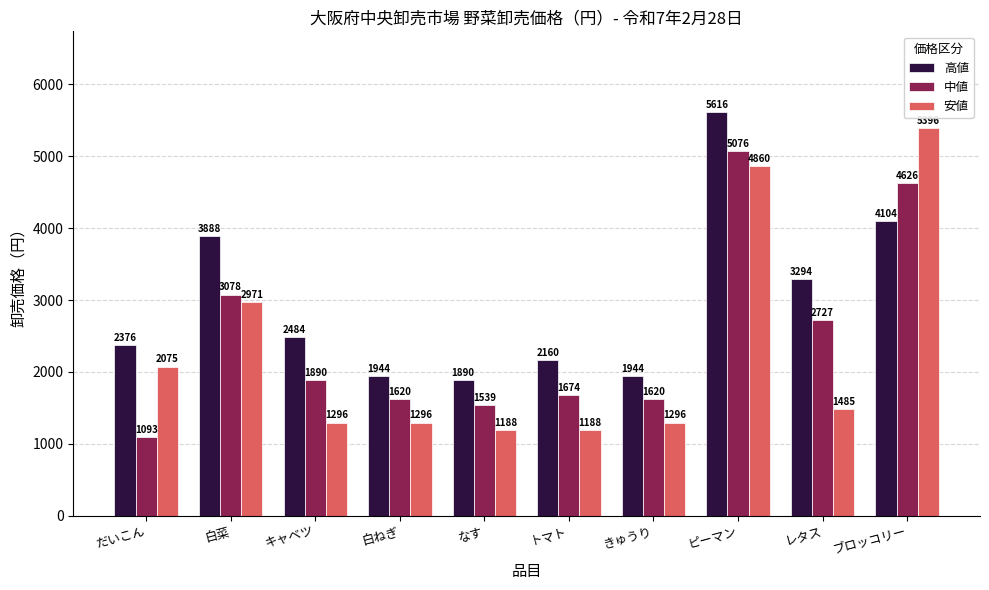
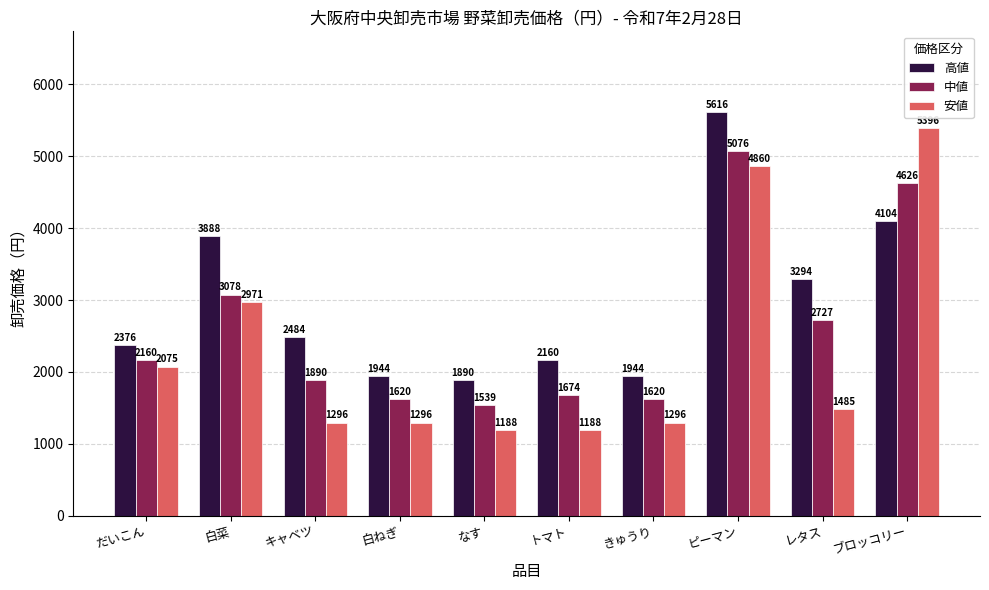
  {
    "高値": {
      "だいこん": 2376,
      "白菜": 3888,
      "キャベツ": 2484,
      "白ねぎ": 1944,
      "なす": 1890,
      "トマト": 2160,
      "きゅうり": 1944,
      "ピーマン": 5616,
      "レタス": 3294,
      "ブロッコリー": 4104
    },
    "中値": {
-     "だいこん": 1093,
+     "だいこん": 2160,
      "白菜": 3078,
      "キャベツ": 1890,
      "白ねぎ": 1620,
      "なす": 1539,
      "トマト": 1674,
      "きゅうり": 1620,
      "ピーマン": 5076,
      "レタス": 2727,
      "ブロッコリー": 4626
    },
    "安値": {
      "だいこん": 2075,
      "白菜": 2971,
      "キャベツ": 1296,
      "白ねぎ": 1296,
      "なす": 1188,
      "トマト": 1188,
      "きゅうり": 1296,
      "ピーマン": 4860,
      "レタス": 1485
    }
  }
